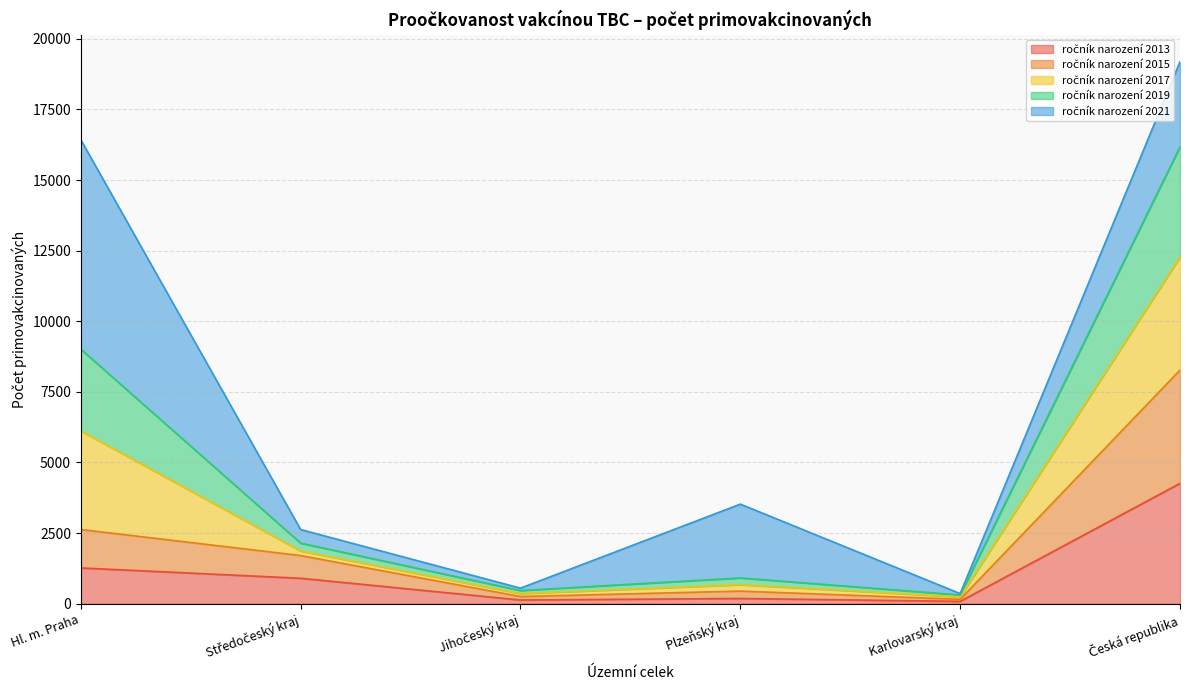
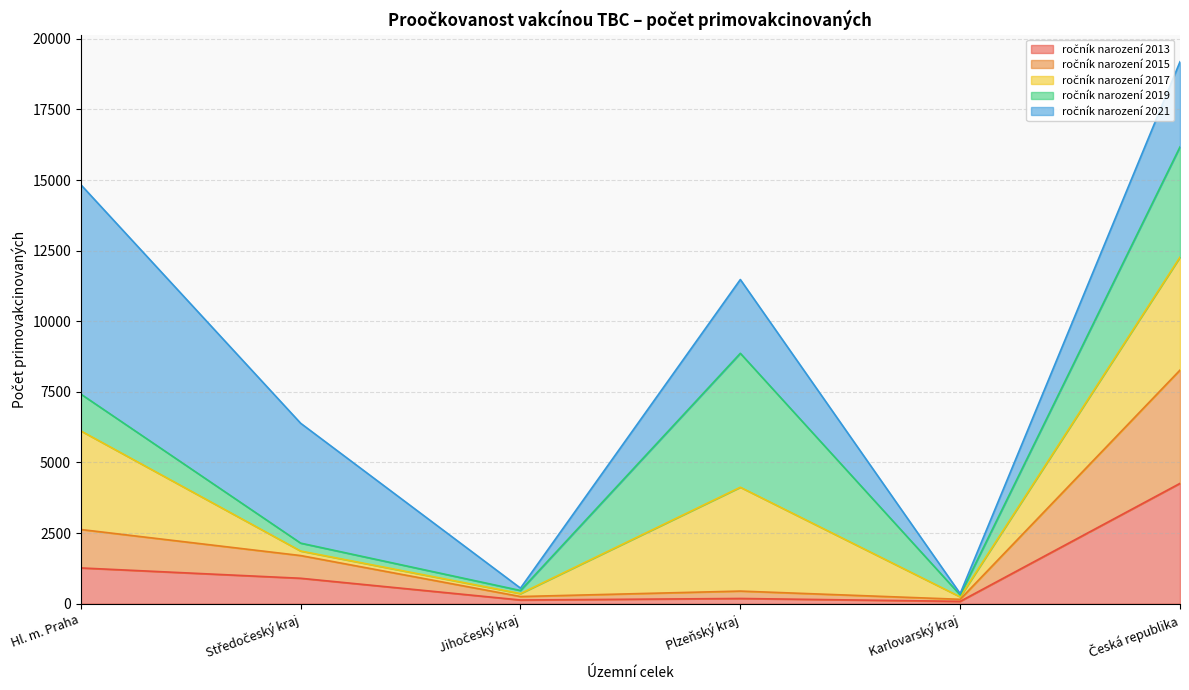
  {
    "ročník narození 2017": {
      "Hl. m. Praha": 3500,
      "Středočeský kraj": 200,
      "Jihočeský kraj": 100,
-     "Plzeňský kraj": 200,
+     "Plzeňský kraj": 3700,
      "Česká republika": 4000
    },
    "ročník narození 2019": {
-     "Hl. m. Praha": 2900,
+     "Hl. m. Praha": 1300,
      "Středočeský kraj": 300,
-     "Plzeňský kraj": 200,
+     "Plzeňský kraj": 4700,
      "Česká republika": 3900
    },
    "ročník narození 2021": {
      "Hl. m. Praha": 7400,
-     "Středočeský kraj": 500,
+     "Středočeský kraj": 4200,
      "Plzeňský kraj": 2600,
      "Česká republika": 3000
    }
  }
